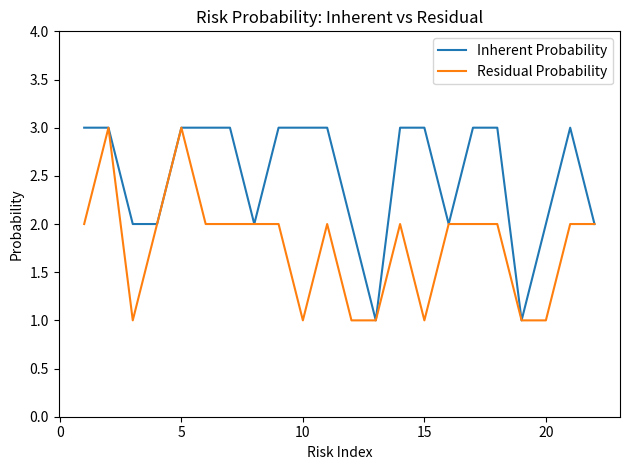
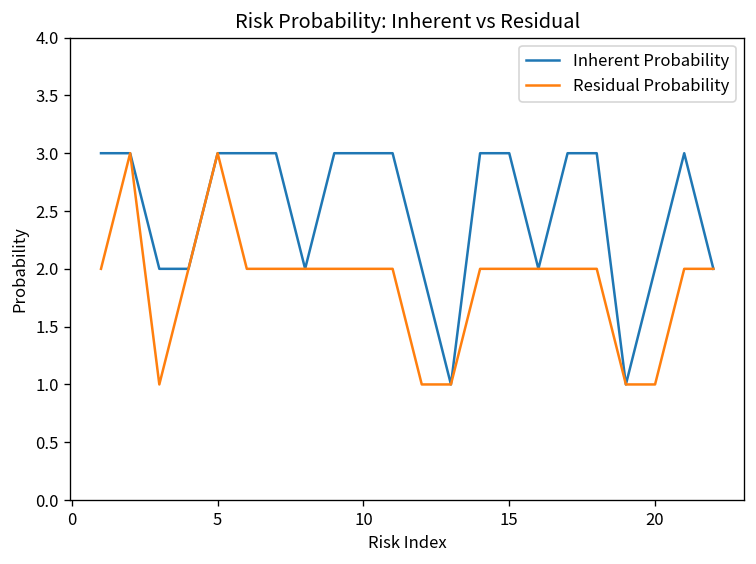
  {
    "Inherent Probability": {
      "10": 3,
      "15": 3,
      "20": 2
    },
    "Residual Probability": {
-     "10": 1,
-     "15": 1,
+     "10": 2,
+     "15": 2,
      "20": 1
    }
  }
